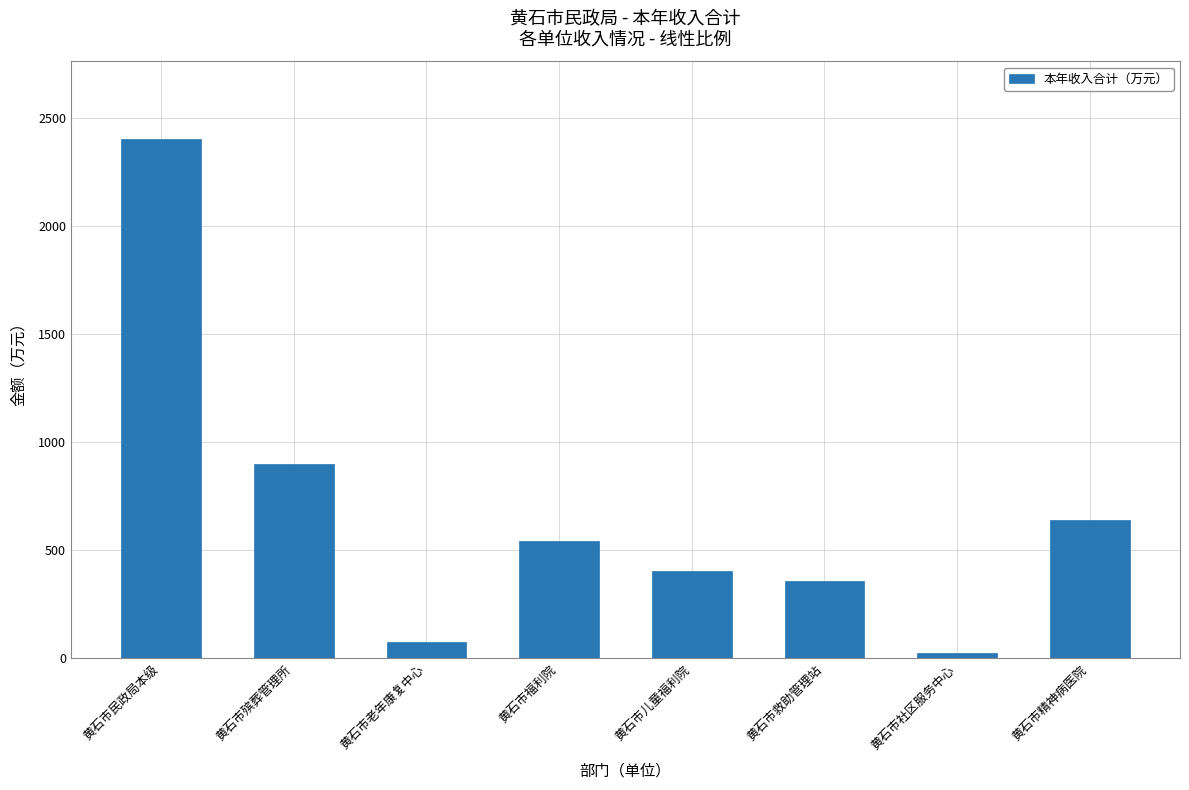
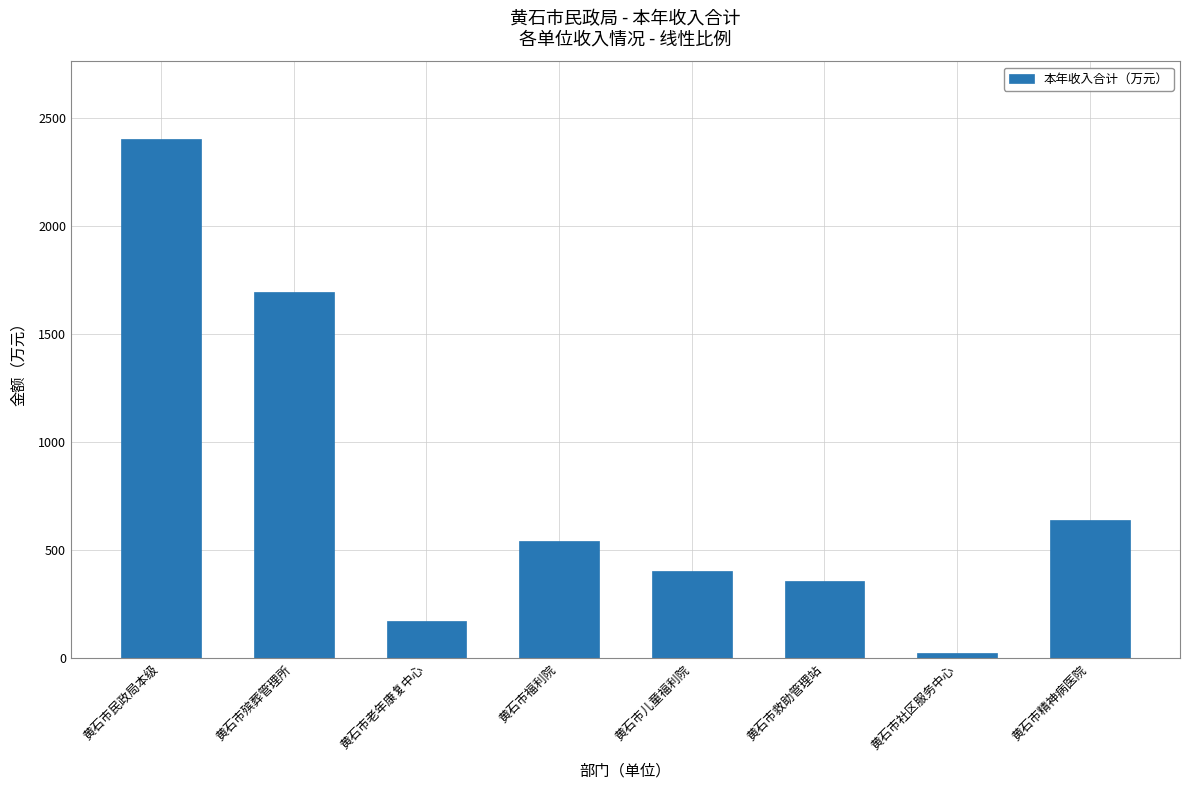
  {
    "黄石市民政局本级": 2400,
-   "黄石市殡葬管理所": 900,
-   "黄石市老年康复中心": 70,
+   "黄石市殡葬管理所": 1700,
+   "黄石市老年康复中心": 170,
    "黄石市福利院": 540,
    "黄石市儿童福利院": 400,
    "黄石市救助管理站": 360,
    "黄石市社区服务中心": 20,
    "黄石市精神病医院": 640
  }
